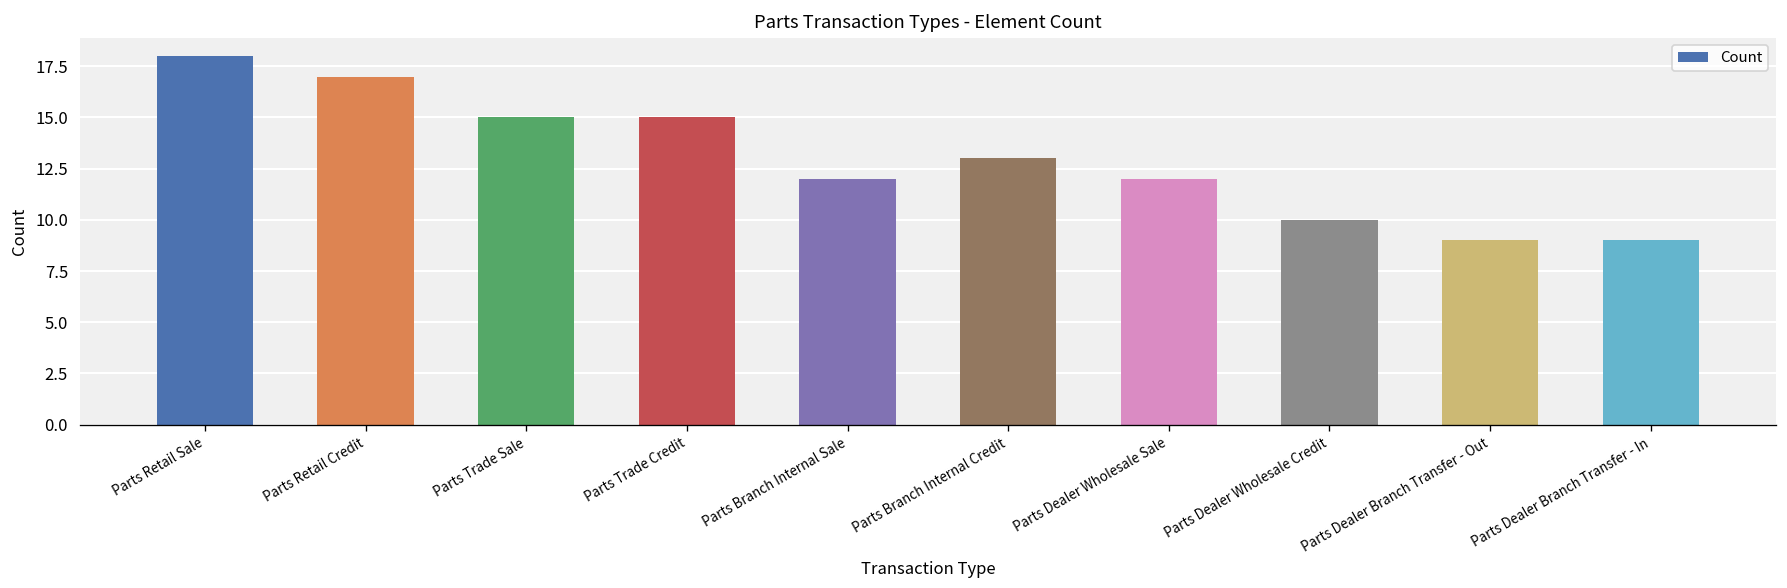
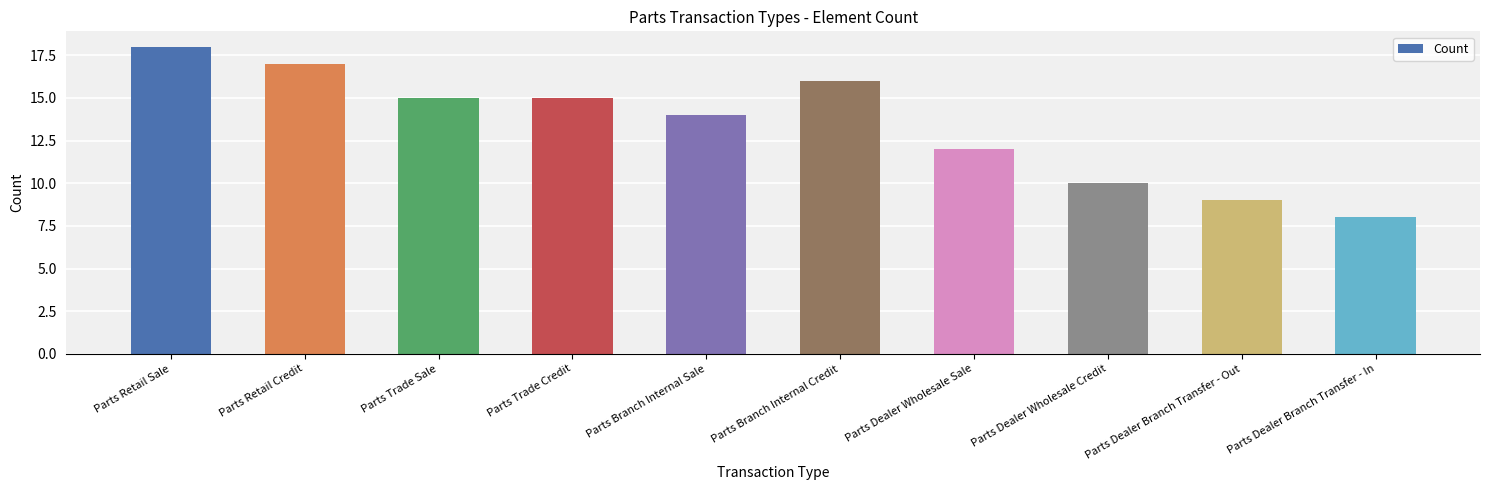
  {
    "Parts Retail Sale": 18,
    "Parts Retail Credit": 17,
    "Parts Trade Sale": 15,
    "Parts Trade Credit": 15,
-   "Parts Branch Internal Sale": 12,
-   "Parts Branch Internal Credit": 13,
+   "Parts Branch Internal Sale": 14,
+   "Parts Branch Internal Credit": 16,
    "Parts Dealer Wholesale Sale": 12,
    "Parts Dealer Wholesale Credit": 10,
    "Parts Dealer Branch Transfer - Out": 9,
-   "Parts Dealer Branch Transfer - In": 9
+   "Parts Dealer Branch Transfer - In": 8
  }
